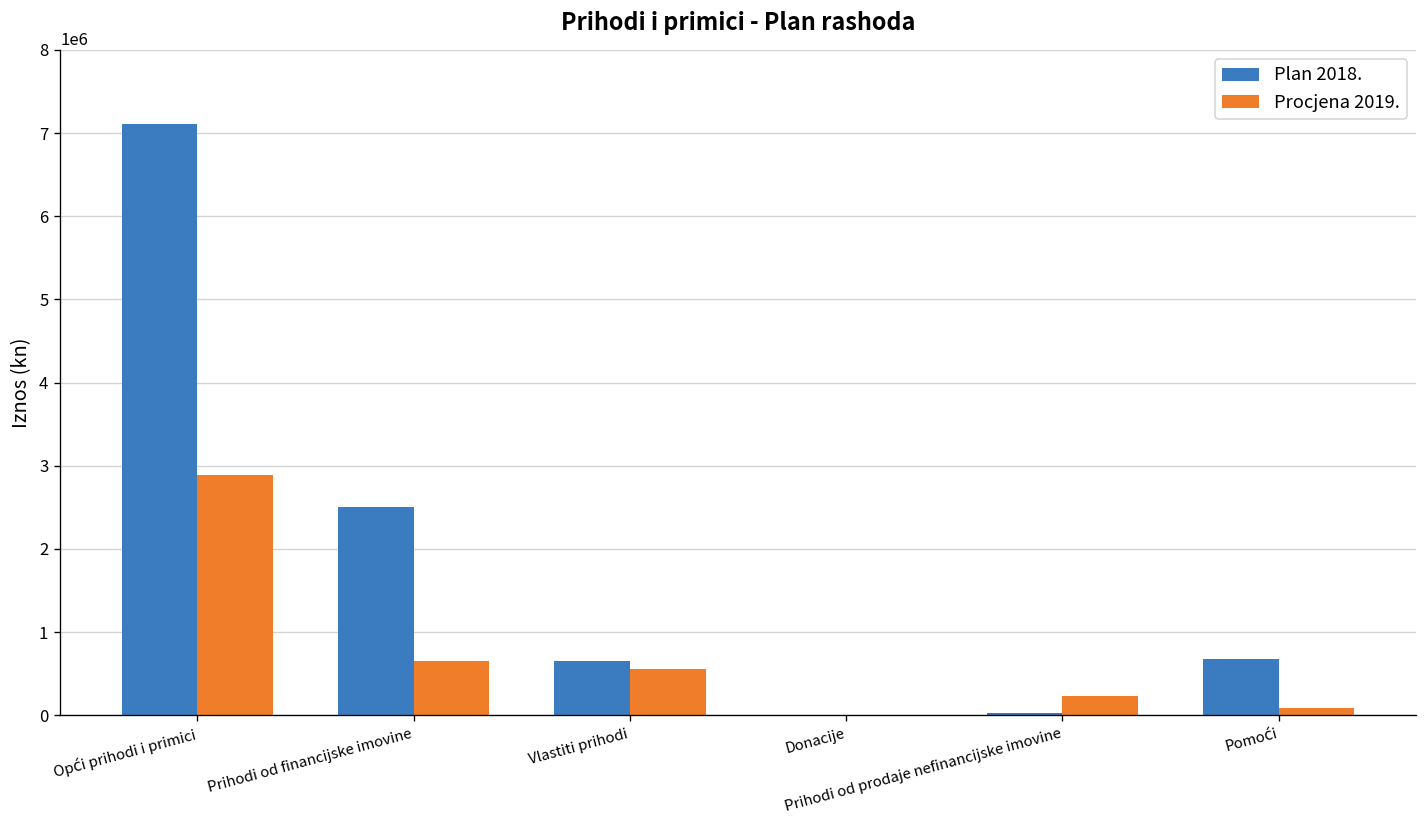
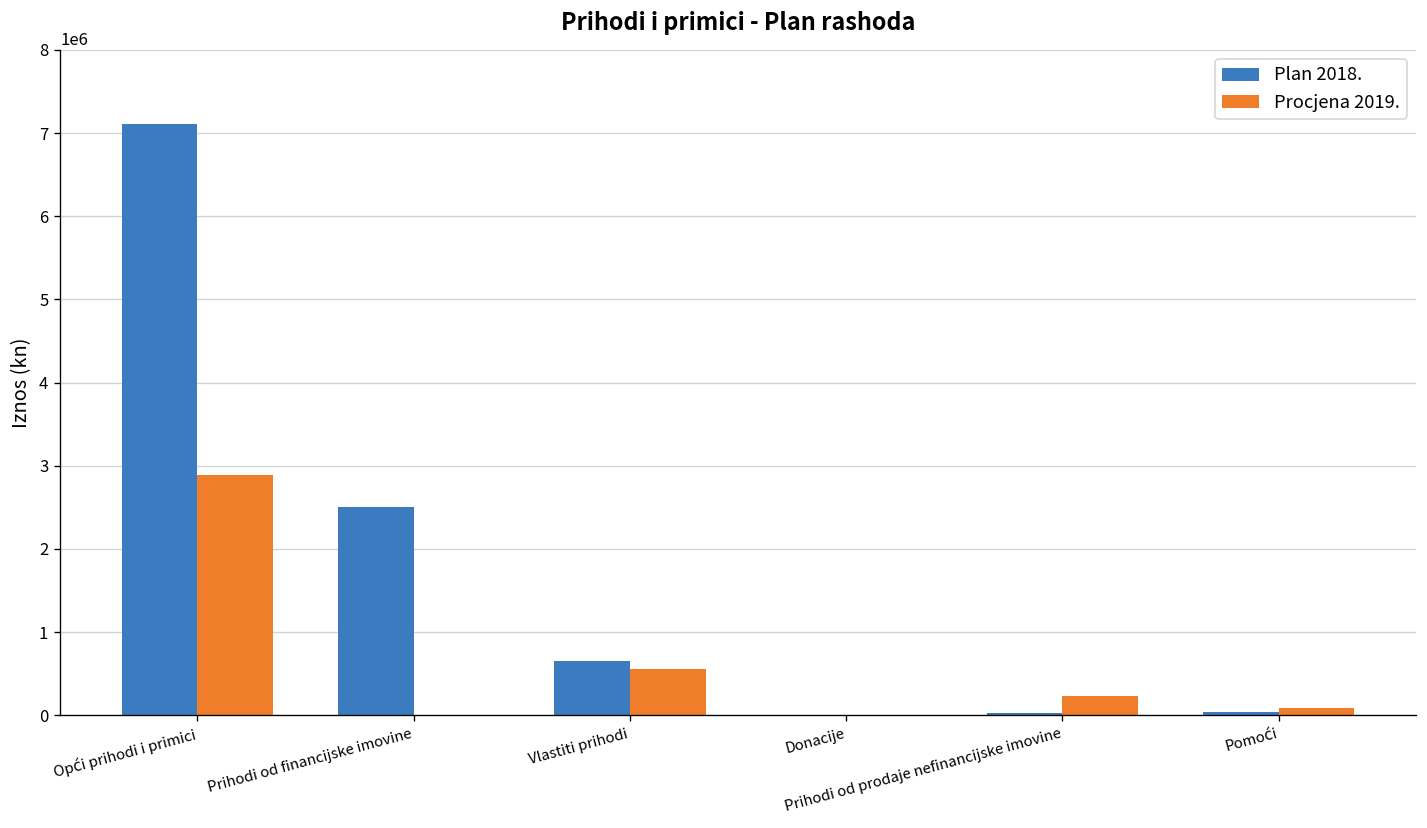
  {
    "Plan 2018.": {
      "Opći prihodi i primici": 7100000,
      "Prihodi od financijske imovine": 2500000,
      "Vlastiti prihodi": 700000,
-     "Pomoći": 700000
+     "Pomoći": 0
    },
    "Procjena 2019.": {
      "Opći prihodi i primici": 2900000,
-     "Prihodi od financijske imovine": 600000,
+     "Prihodi od financijske imovine": 0,
      "Vlastiti prihodi": 600000,
      "Donacije": 0,
      "Prihodi od prodaje nefinancijske imovine": 200000,
      "Pomoći": 100000
    }
  }
